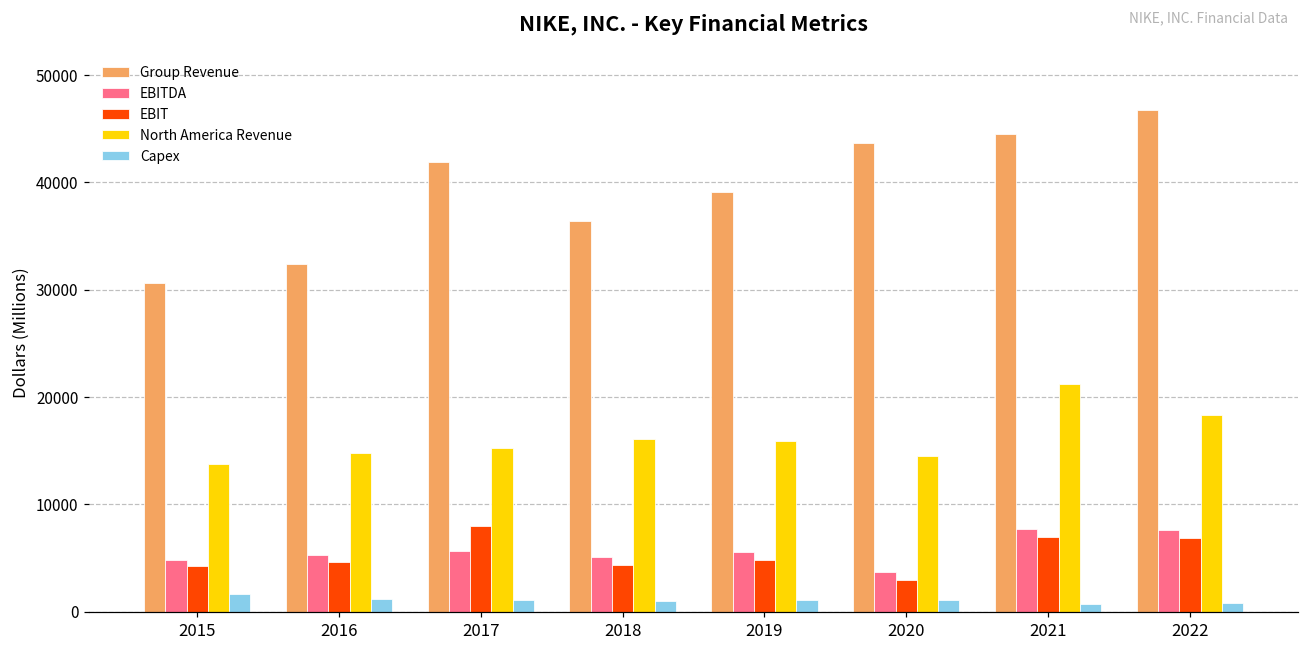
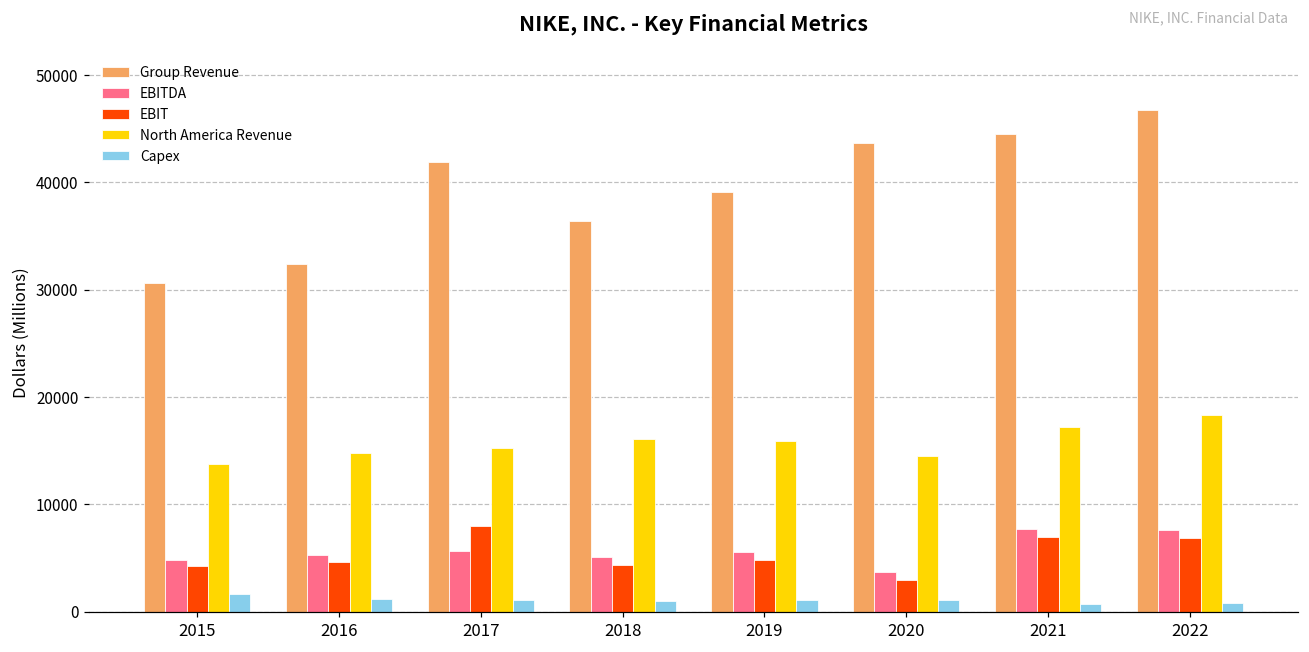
  {
    "Group Revenue": {
      "2015": 31000,
      "2016": 32000,
      "2017": 42000,
      "2018": 36000,
      "2019": 39000,
      "2020": 44000,
      "2021": 45000,
      "2022": 47000
    },
    "EBITDA": {
      "2015": 5000,
      "2016": 5000,
      "2017": 6000,
      "2018": 5000,
      "2019": 6000,
      "2020": 4000,
      "2021": 8000,
      "2022": 8000
    },
    "EBIT": {
      "2015": 4000,
      "2016": 5000,
      "2017": 8000,
      "2018": 4000,
      "2019": 5000,
      "2020": 3000,
      "2021": 7000,
      "2022": 7000
    },
    "North America Revenue": {
      "2015": 14000,
      "2016": 15000,
      "2017": 15000,
      "2018": 16000,
      "2019": 16000,
      "2020": 14000,
-     "2021": 21000,
+     "2021": 17000,
      "2022": 18000
    },
    "Capex": {
      "2015": 2000,
      "2016": 1000,
      "2017": 1000,
      "2018": 1000,
      "2019": 1000,
      "2020": 1000,
      "2021": 1000,
      "2022": 1000
    }
  }
